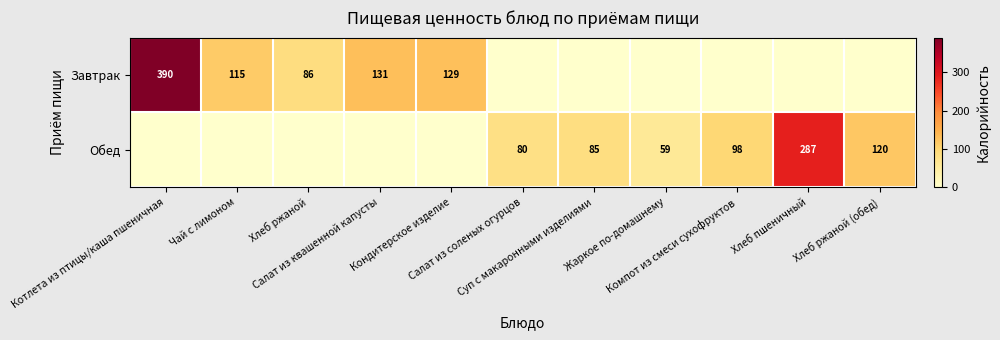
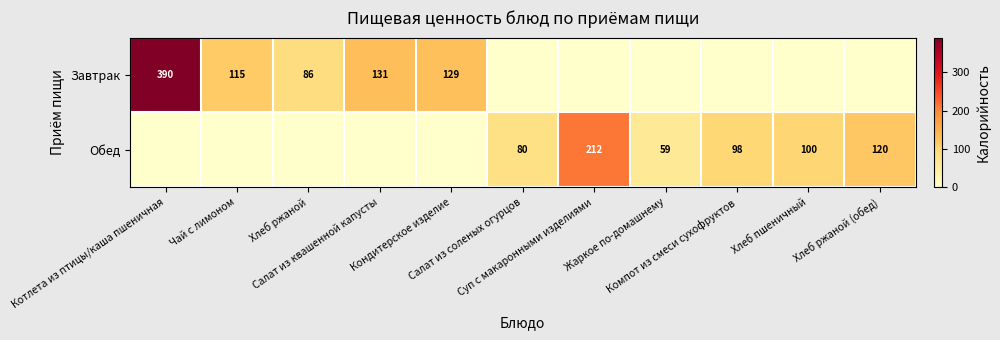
  {
    "Завтрак": {
      "Котлета из птицы/каша пшеничная": 390,
      "Чай с лимоном": 115,
      "Хлеб ржаной": 86,
      "Салат из квашенной капусты": 131,
      "Кондитерское изделие": 129
    },
    "Обед": {
      "Салат из соленых огурцов": 80,
-     "Суп с макаронными изделиями": 85,
+     "Суп с макаронными изделиями": 212,
      "Жаркое по-домашнему": 59,
      "Компот из смеси сухофруктов": 98,
-     "Хлеб пшеничный": 287,
+     "Хлеб пшеничный": 100,
      "Хлеб ржаной (обед)": 120
    }
  }
